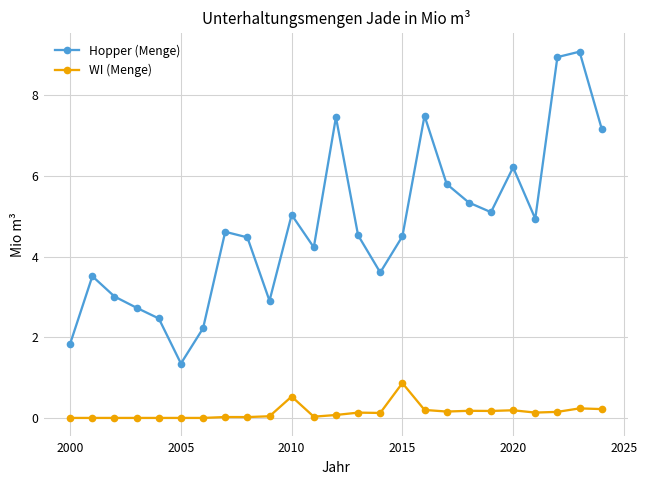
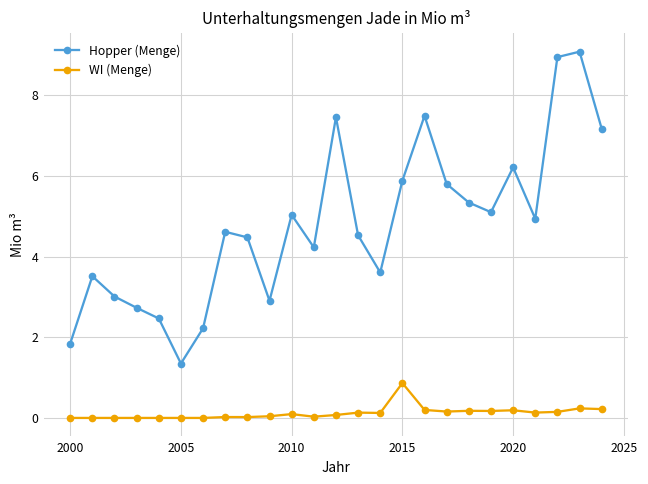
  {
    "Hopper (Menge)": {
      "2000": 1.8,
      "2005": 1.3,
      "2010": 5.0,
-     "2015": 4.5,
+     "2015": 5.9,
      "2020": 6.2
    },
    "WI (Menge)": {
      "2000": 0.0,
      "2005": 0.0,
-     "2010": 0.5,
+     "2010": 0.1,
      "2015": 0.9,
      "2020": 0.2
    }
  }
